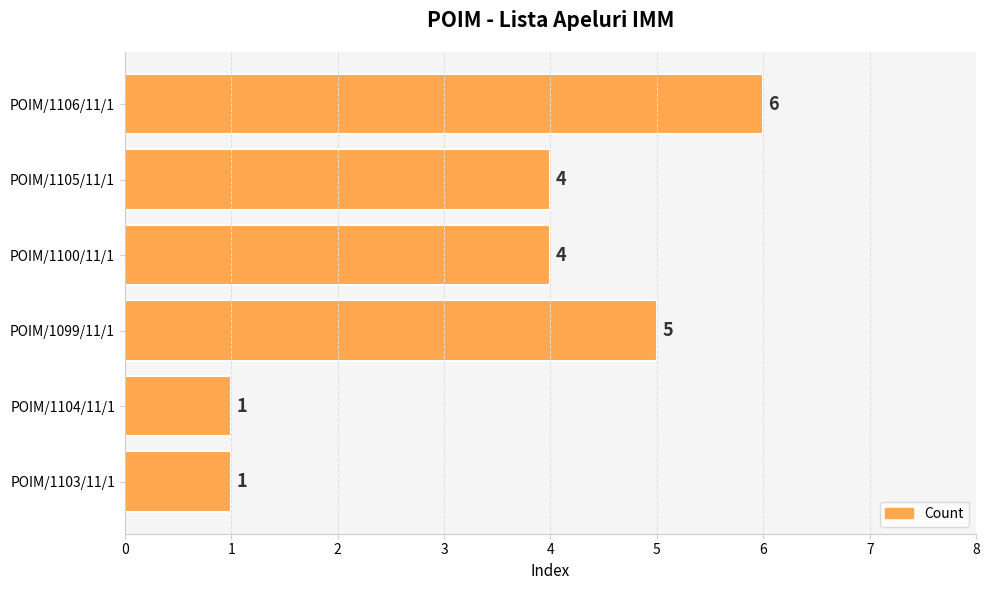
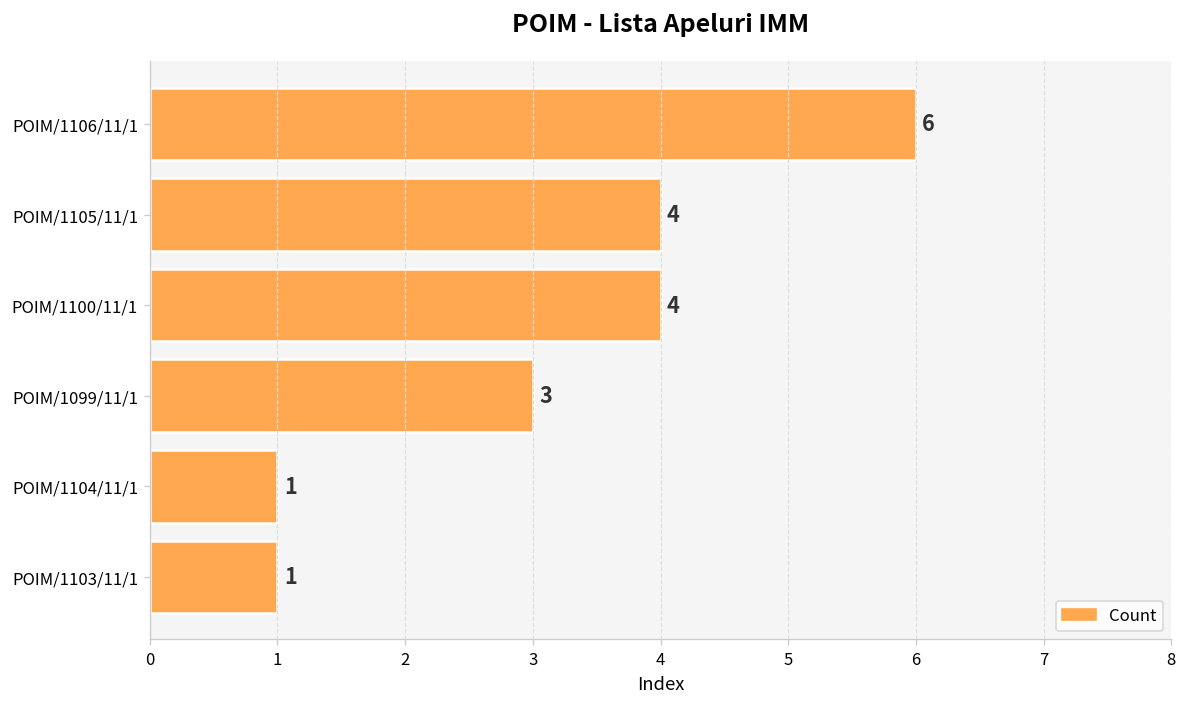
  {
    "POIM/1106/11/1": 6,
    "POIM/1105/11/1": 4,
    "POIM/1100/11/1": 4,
-   "POIM/1099/11/1": 5,
+   "POIM/1099/11/1": 3,
    "POIM/1104/11/1": 1,
    "POIM/1103/11/1": 1
  }
